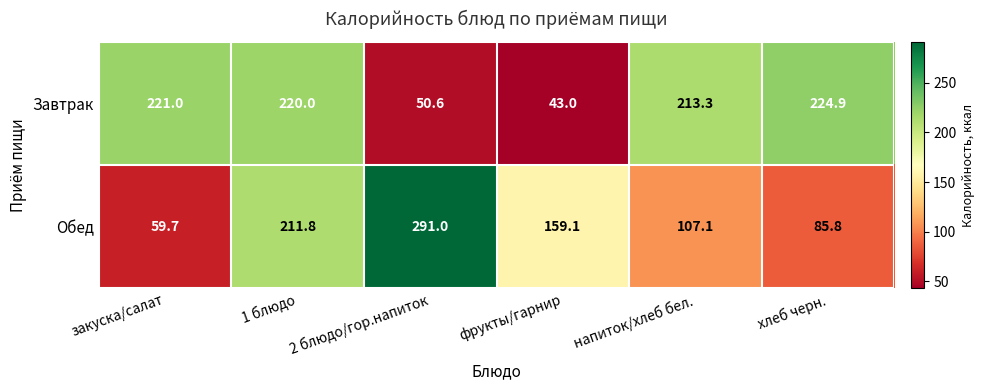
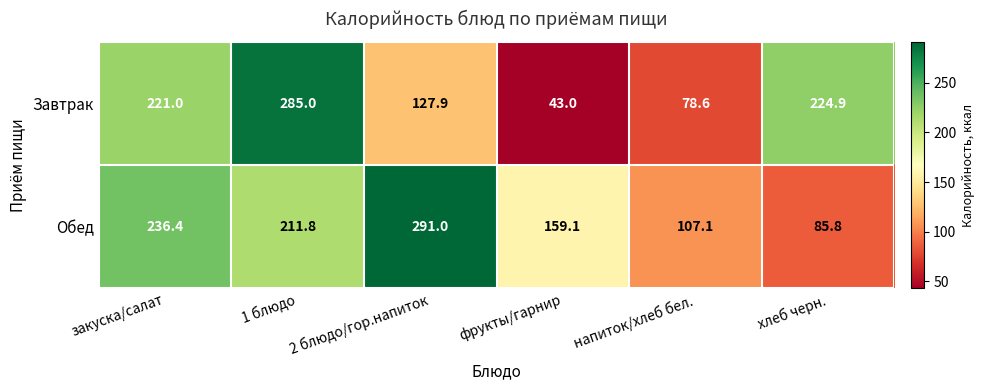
  {
    "Завтрак": {
      "закуска/салат": 221.0,
-     "1 блюдо": 220.0,
-     "2 блюдо/гор.напиток": 50.6,
+     "1 блюдо": 285.0,
+     "2 блюдо/гор.напиток": 127.9,
      "фрукты/гарнир": 43.0,
-     "напиток/хлеб бел.": 213.3,
+     "напиток/хлеб бел.": 78.6,
      "хлеб черн.": 224.9
    },
    "Обед": {
-     "закуска/салат": 59.7,
+     "закуска/салат": 236.4,
      "1 блюдо": 211.8,
      "2 блюдо/гор.напиток": 291.0,
      "фрукты/гарнир": 159.1,
      "напиток/хлеб бел.": 107.1,
      "хлеб черн.": 85.8
    }
  }
